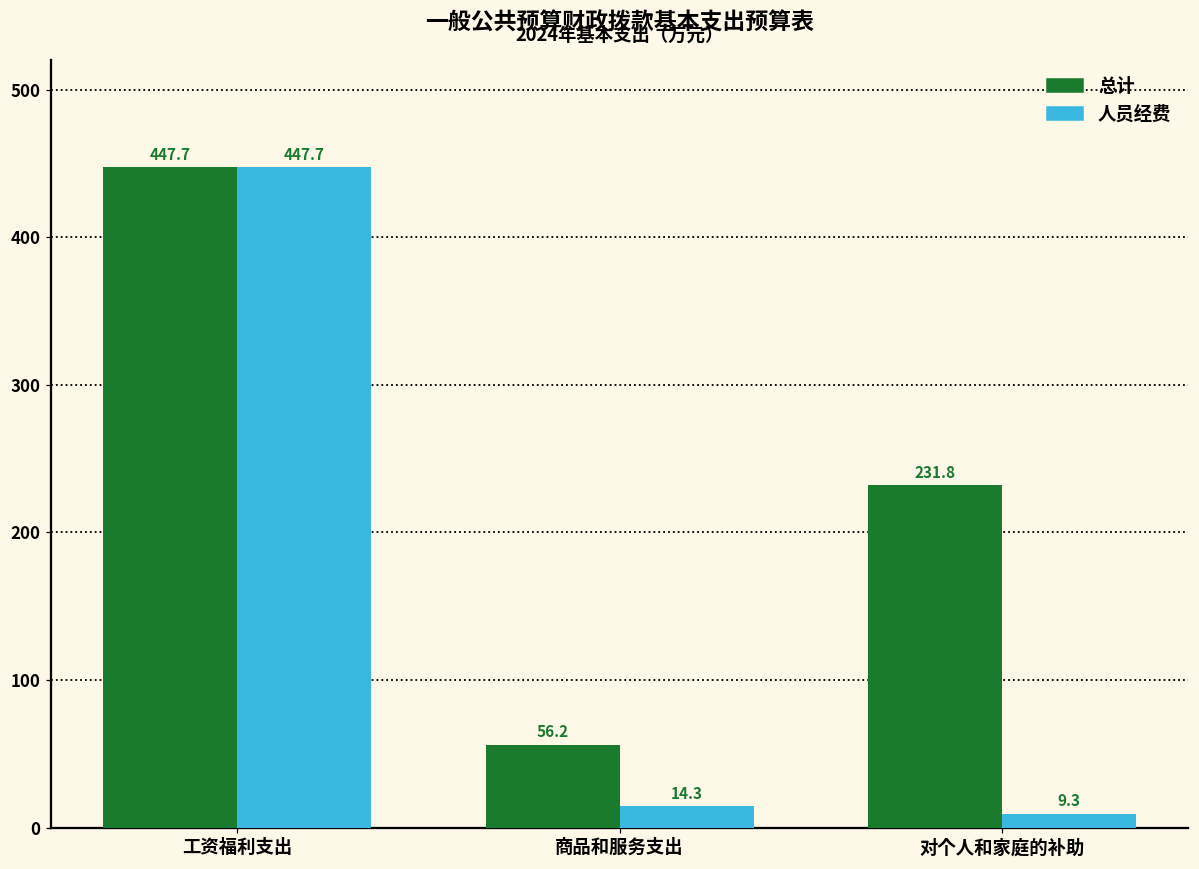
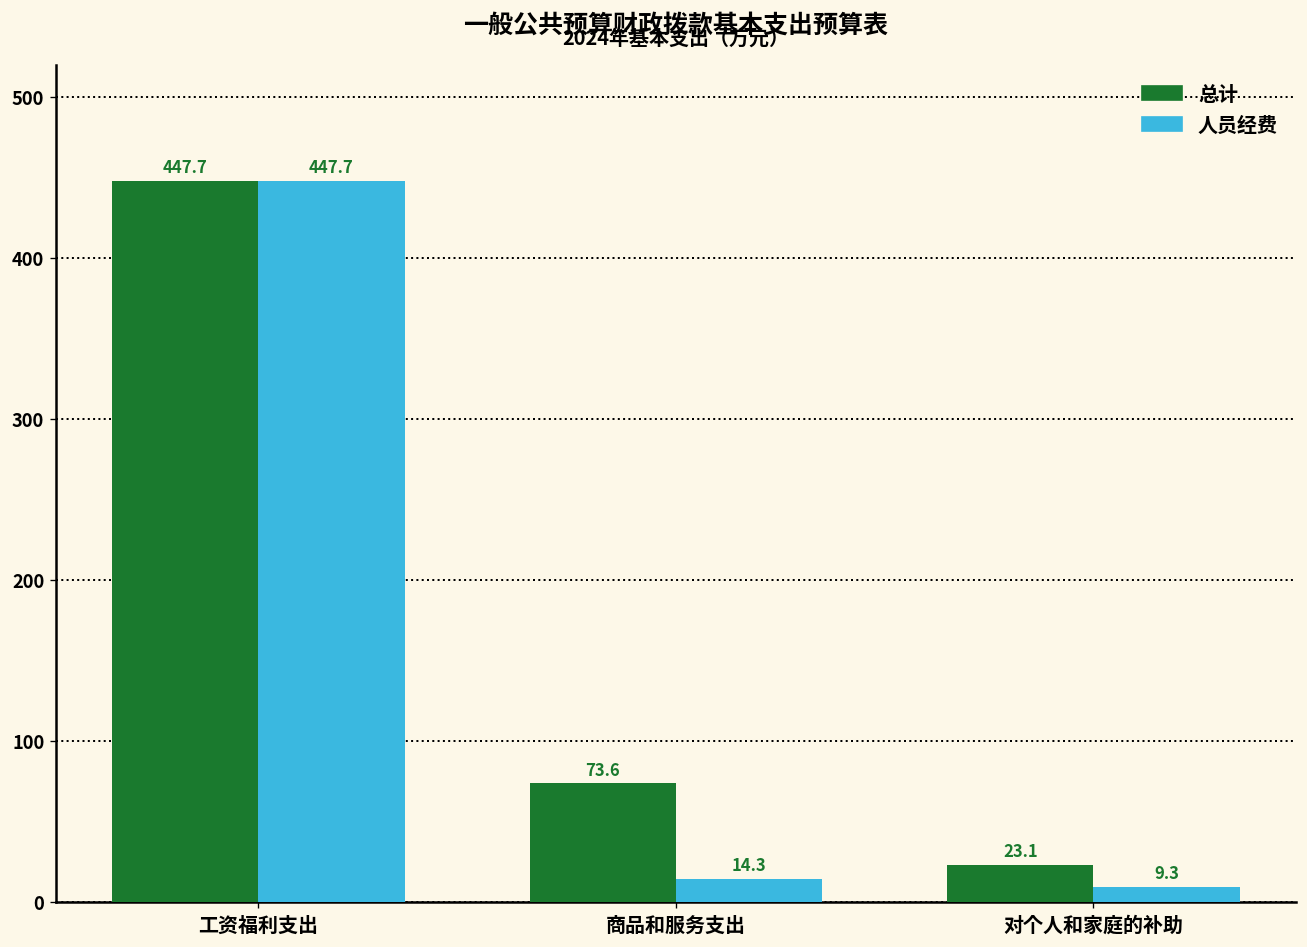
  {
    "总计": {
      "工资福利支出": 447.7,
-     "商品和服务支出": 56.2,
-     "对个人和家庭的补助": 231.8
+     "商品和服务支出": 73.6,
+     "对个人和家庭的补助": 23.1
    },
    "人员经费": {
      "工资福利支出": 447.7,
      "商品和服务支出": 14.3,
      "对个人和家庭的补助": 9.3
    }
  }
